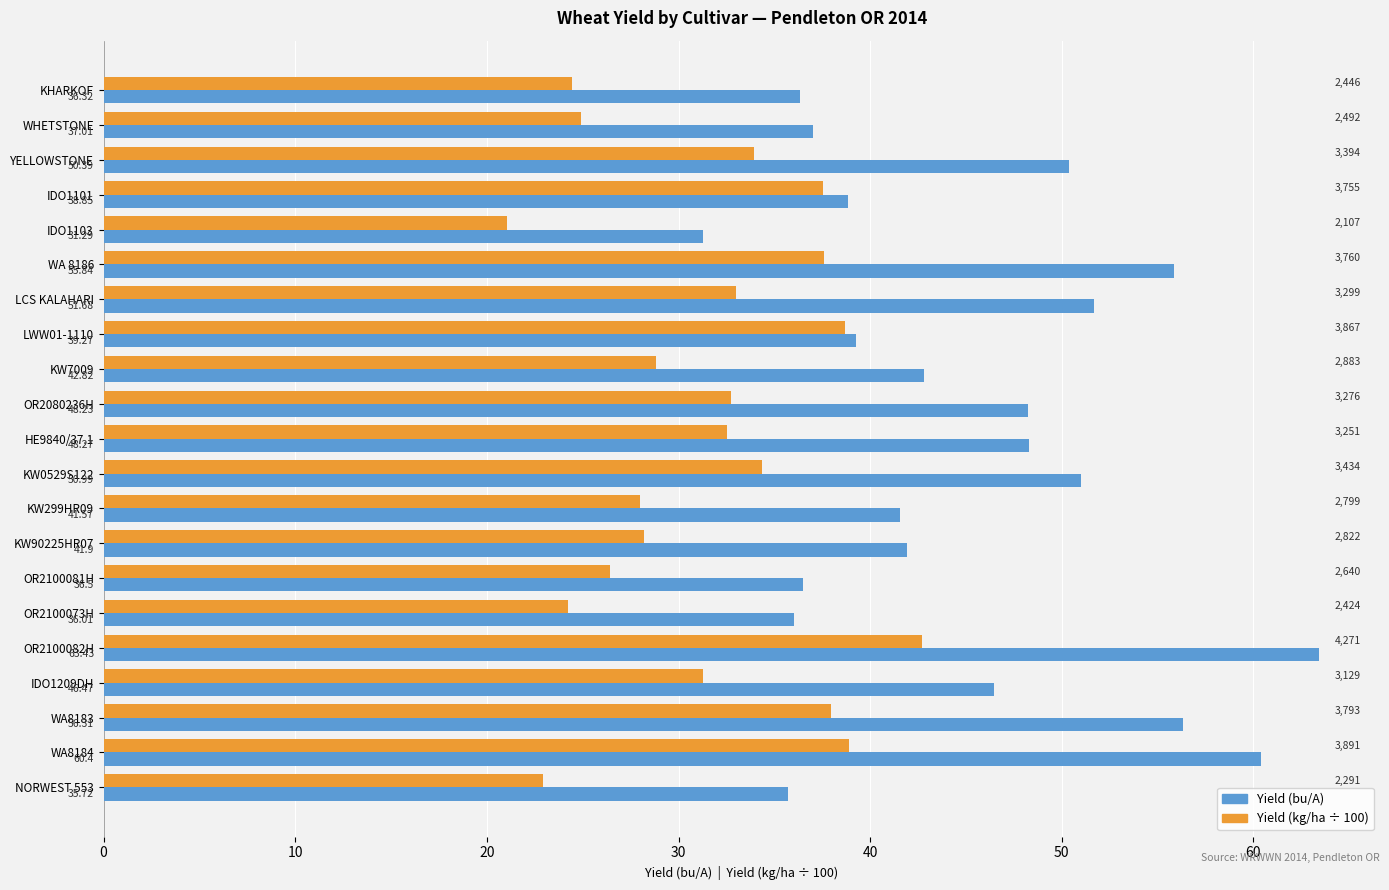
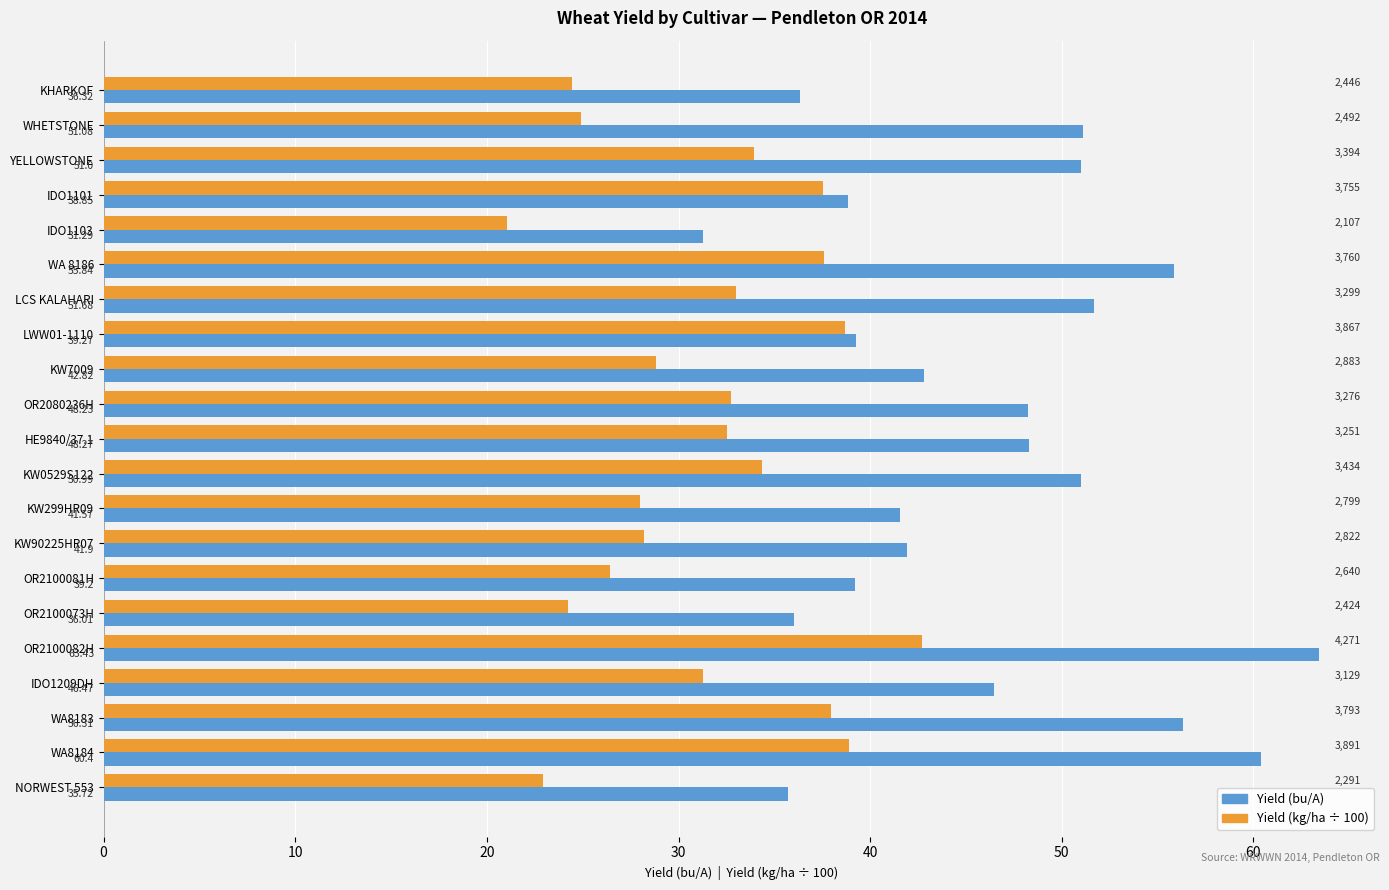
  {
    "Yield (bu/A)": {
-     "WHETSTONE": 37.01,
-     "YELLOWSTONE": 50.39,
-     "OR2100081H": 36.5
+     "WHETSTONE": 51.08,
+     "YELLOWSTONE": 51.0,
+     "OR2100081H": 39.2
    }
  }
